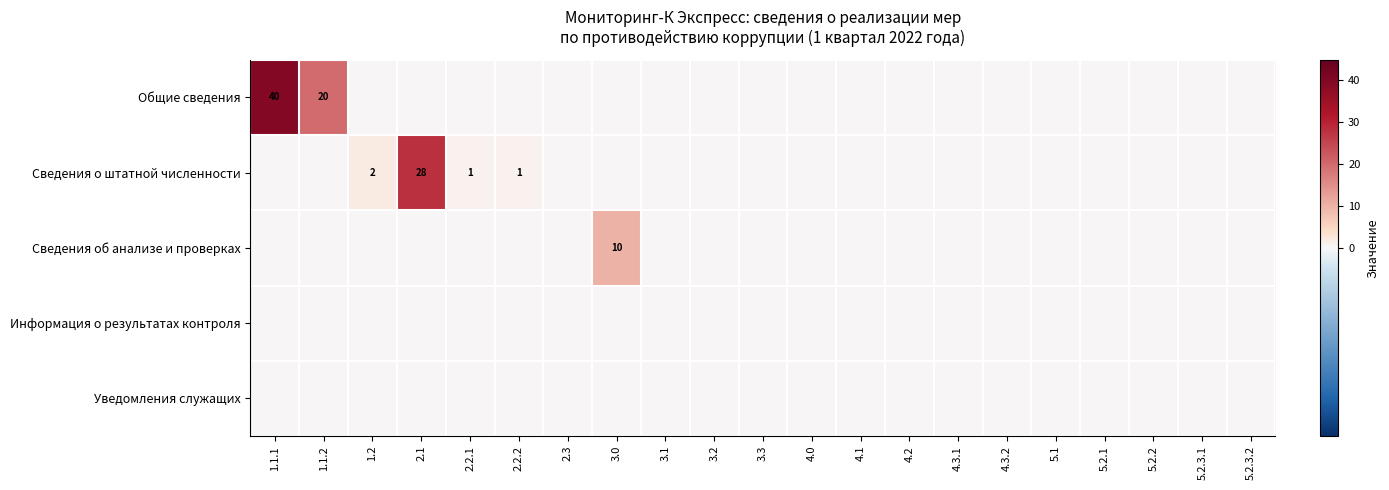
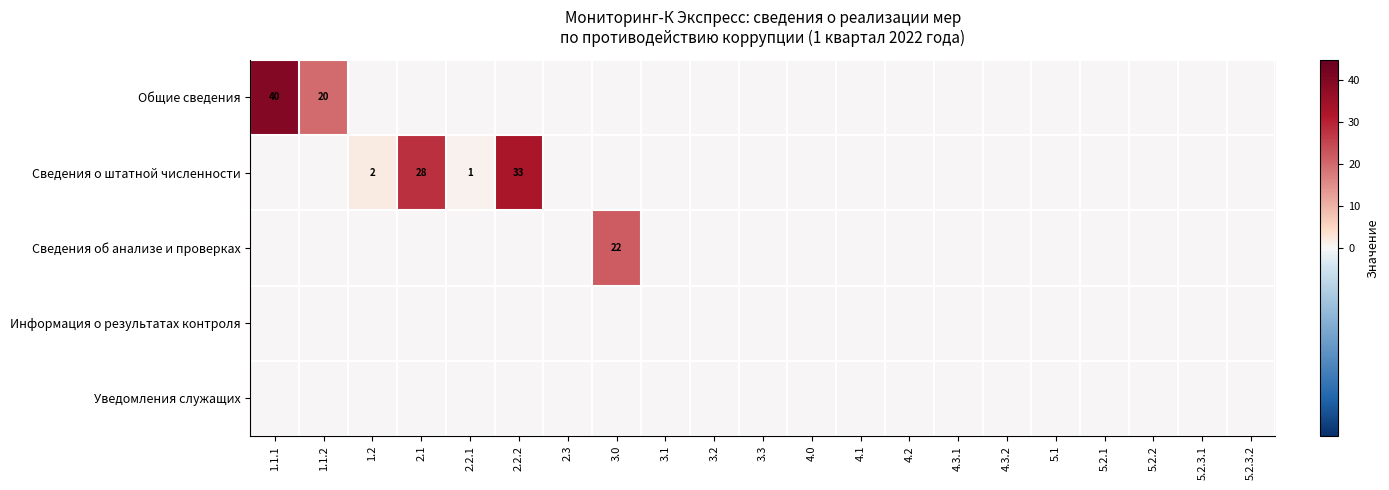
  {
    "Общие сведения": {
      "1.1.1": 40,
      "1.1.2": 20
    },
    "Сведения о штатной численности": {
      "1.2": 2,
      "2.1": 28,
      "2.2.1": 1,
-     "2.2.2": 1
+     "2.2.2": 33
    },
    "Сведения об анализе и проверках": {
-     "3.0": 10
+     "3.0": 22
    }
  }
